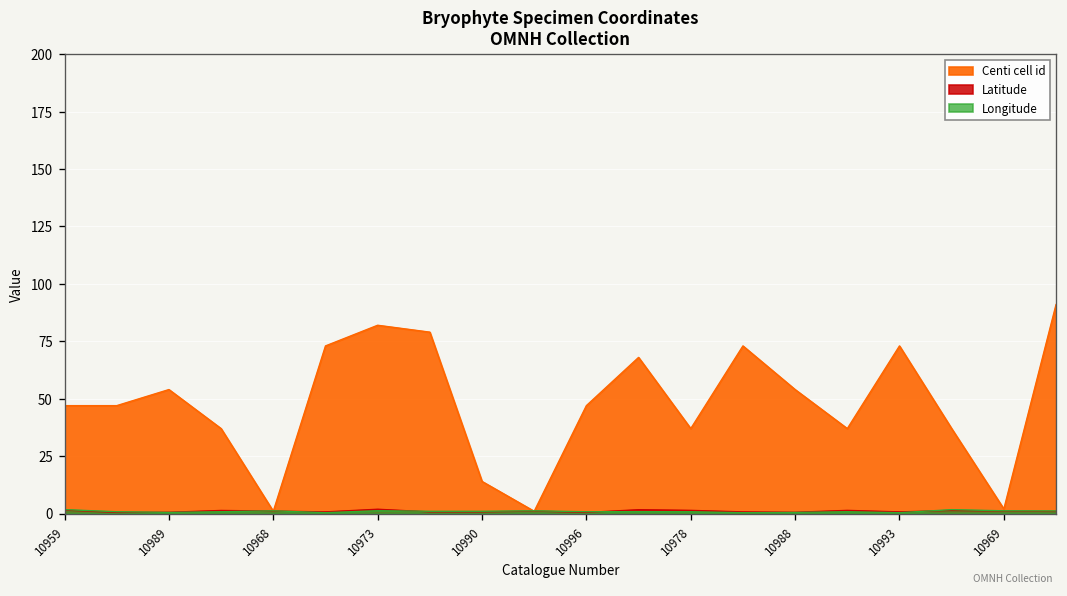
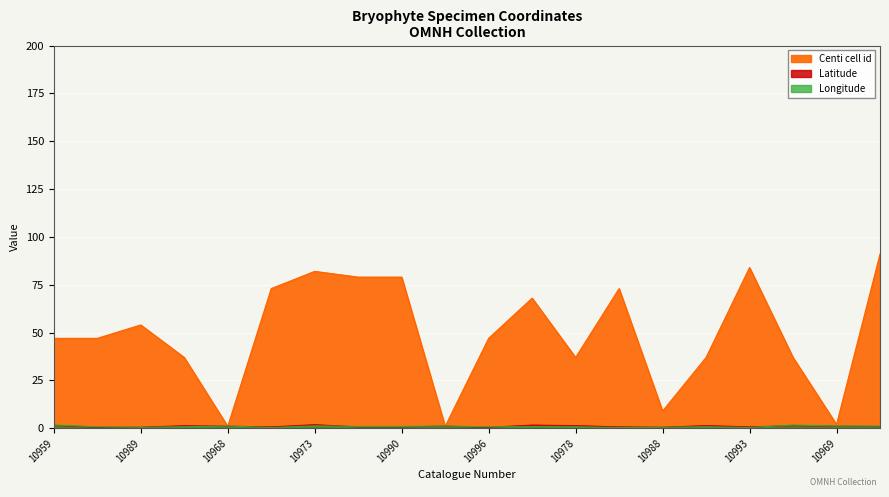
  {
    "Centi cell id": {
      "10959": 47,
      "10989": 54,
      "10973": 82,
-     "10990": 14,
+     "10990": 79,
      "10996": 47,
      "10978": 37,
-     "10988": 54,
-     "10993": 73
+     "10988": 9,
+     "10993": 84
    }
  }
